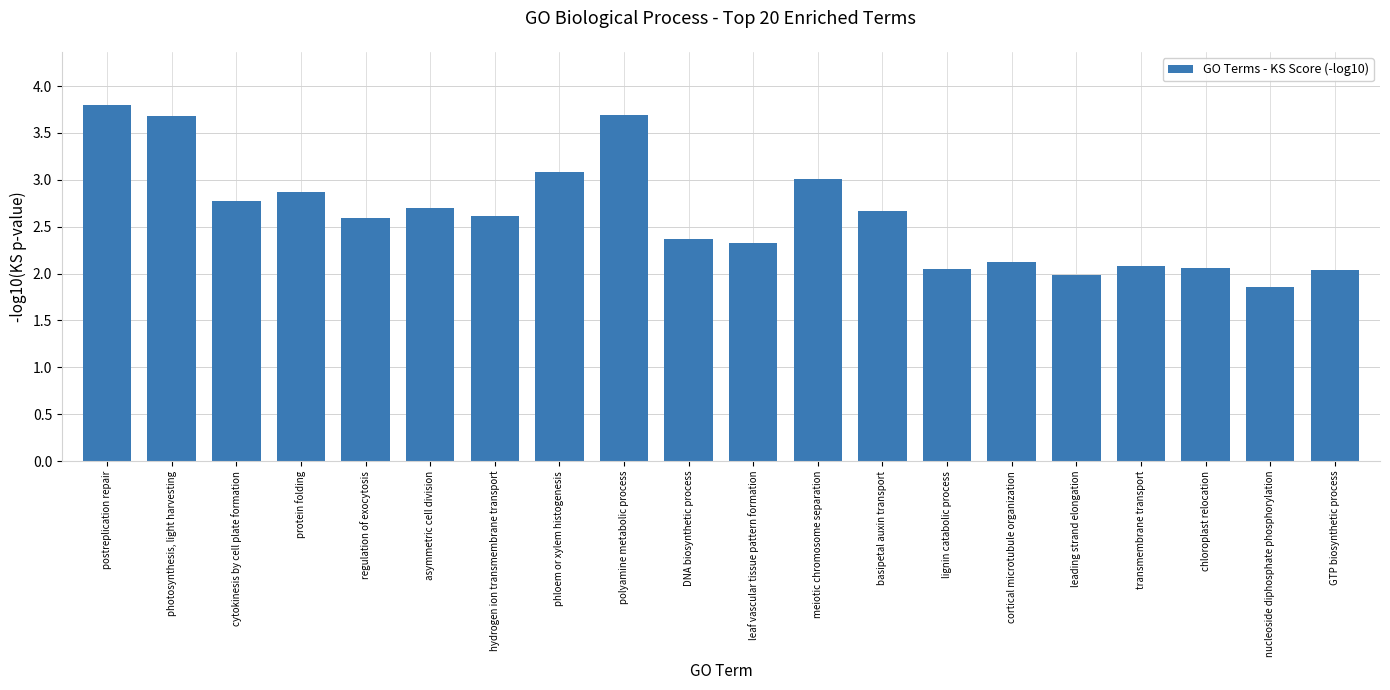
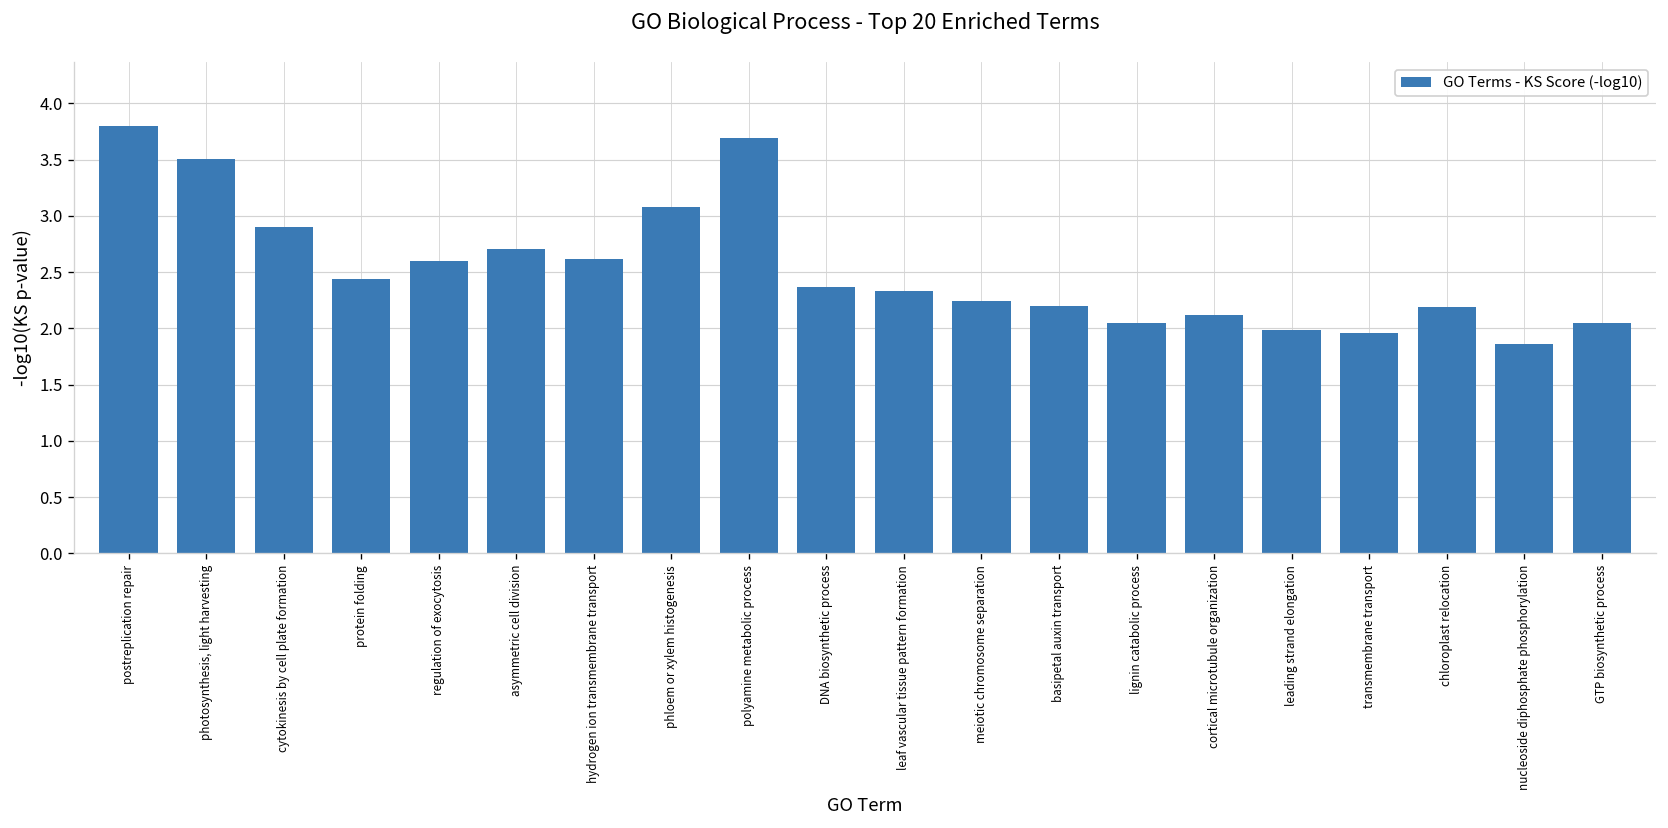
  {
    "postreplication repair": 3.8,
-   "photosynthesis, light harvesting": 3.7,
-   "cytokinesis by cell plate formation": 2.8,
-   "protein folding": 2.9,
+   "photosynthesis, light harvesting": 3.5,
+   "cytokinesis by cell plate formation": 2.9,
+   "protein folding": 2.4,
    "regulation of exocytosis": 2.6,
    "asymmetric cell division": 2.7,
    "hydrogen ion transmembrane transport": 2.6,
    "phloem or xylem histogenesis": 3.1,
    "polyamine metabolic process": 3.7,
    "DNA biosynthetic process": 2.4,
    "leaf vascular tissue pattern formation": 2.3,
-   "meiotic chromosome separation": 3.0,
-   "basipetal auxin transport": 2.7,
+   "meiotic chromosome separation": 2.2,
+   "basipetal auxin transport": 2.2,
    "lignin catabolic process": 2.0,
    "cortical microtubule organization": 2.1,
    "leading strand elongation": 2.0,
-   "transmembrane transport": 2.1,
-   "chloroplast relocation": 2.1,
+   "transmembrane transport": 2.0,
+   "chloroplast relocation": 2.2,
    "nucleoside diphosphate phosphorylation": 1.9,
    "GTP biosynthetic process": 2.0
  }
